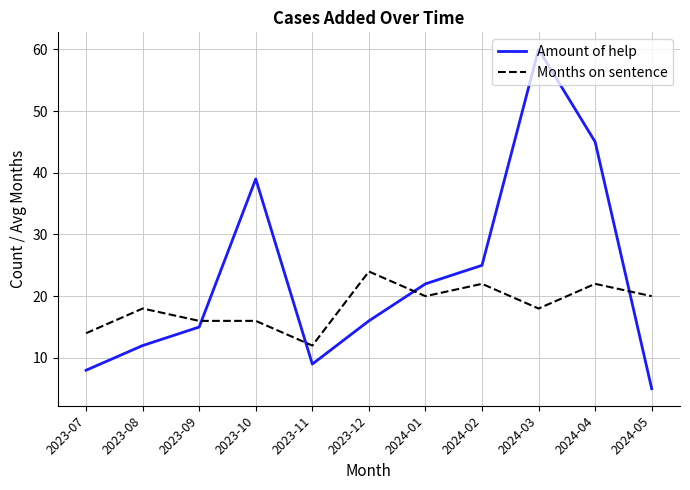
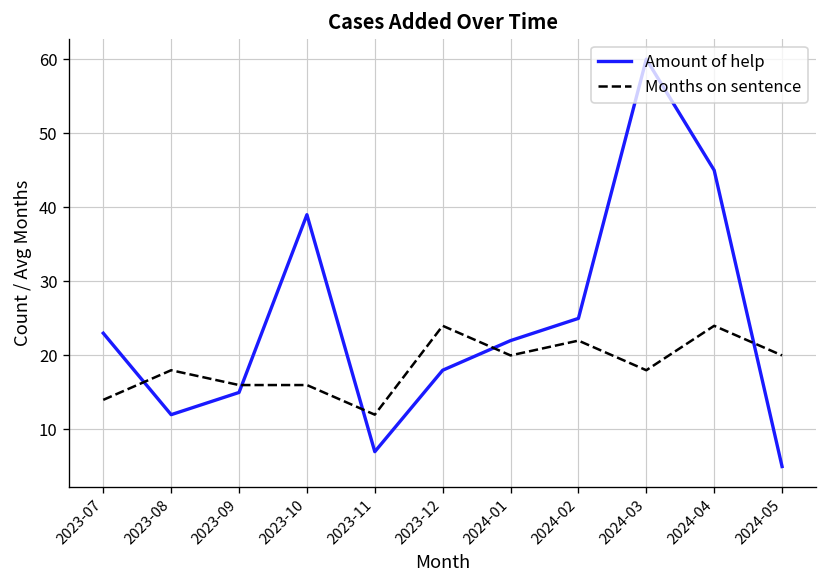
  {
    "Amount of help": {
-     "2023-07": 8,
+     "2023-07": 23,
      "2023-08": 12,
      "2023-09": 15,
      "2023-10": 39,
-     "2023-11": 9,
-     "2023-12": 16,
+     "2023-11": 7,
+     "2023-12": 18,
      "2024-01": 22,
      "2024-02": 25,
      "2024-04": 45,
      "2024-05": 5
    },
    "Months on sentence": {
      "2023-07": 14,
      "2023-08": 18,
      "2023-09": 16,
      "2023-10": 16,
      "2023-11": 12,
      "2023-12": 24,
      "2024-01": 20,
      "2024-02": 22,
      "2024-03": 18,
-     "2024-04": 22,
+     "2024-04": 24,
      "2024-05": 20
    }
  }
